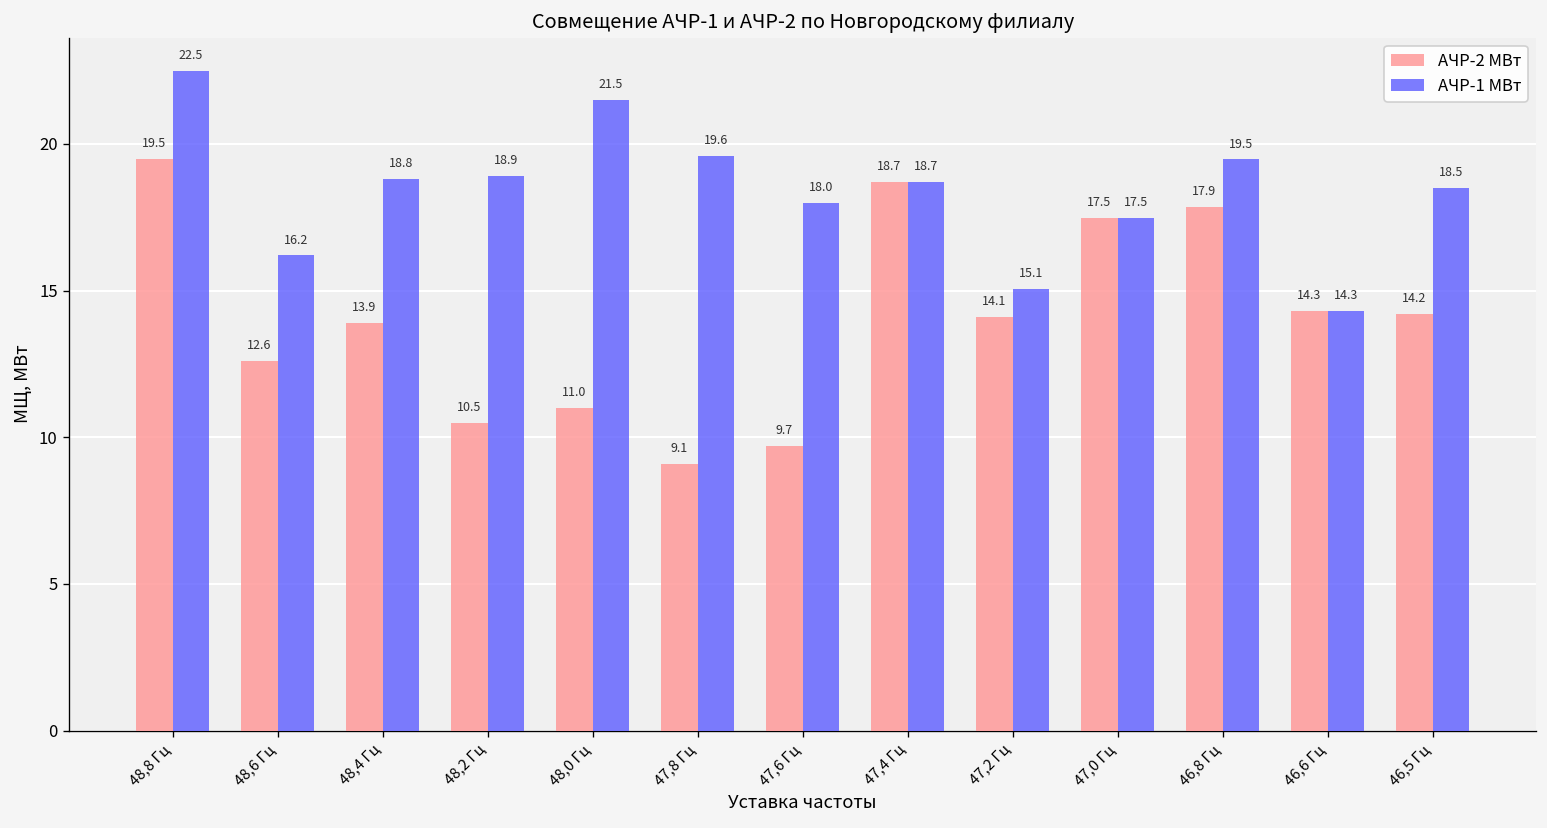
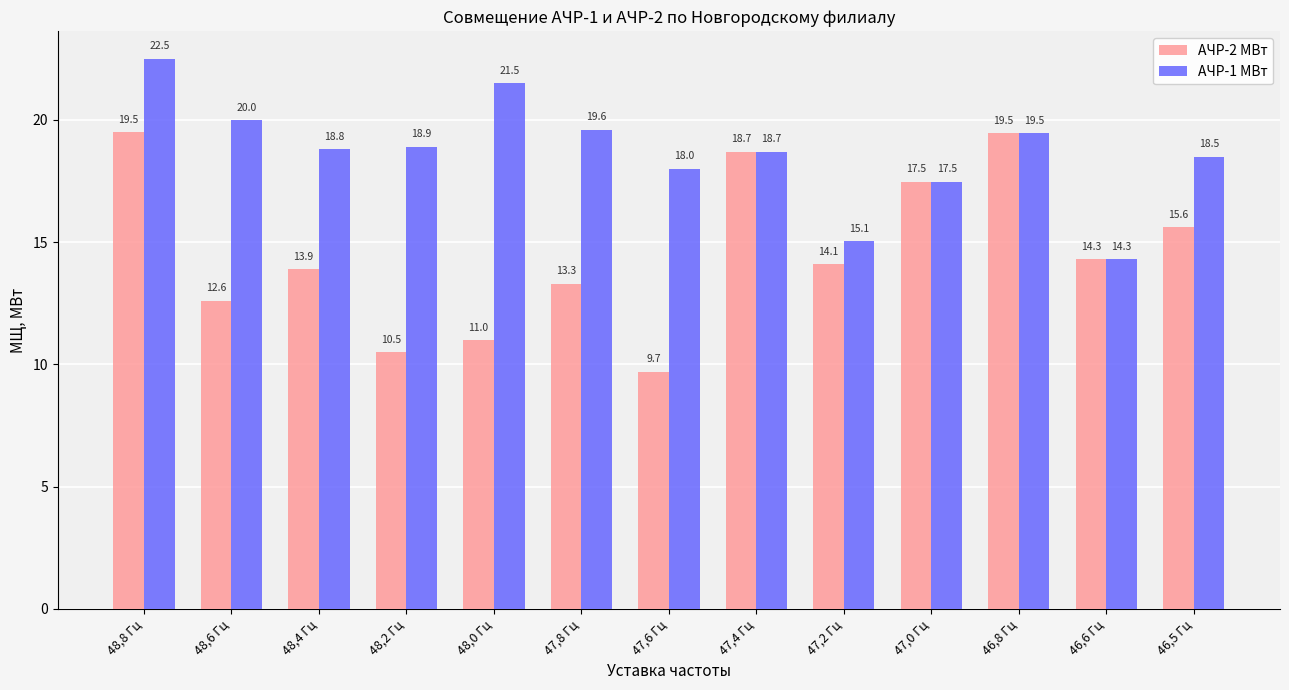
  {
    "АЧР-2 МВт": {
      "48,8 Гц": 19.5,
      "48,6 Гц": 12.6,
      "48,4 Гц": 13.9,
      "48,2 Гц": 10.5,
      "48,0 Гц": 11.0,
-     "47,8 Гц": 9.1,
+     "47,8 Гц": 13.3,
      "47,6 Гц": 9.7,
      "47,4 Гц": 18.7,
      "47,2 Гц": 14.1,
      "47,0 Гц": 17.5,
-     "46,8 Гц": 17.9,
+     "46,8 Гц": 19.5,
      "46,6 Гц": 14.3,
-     "46,5 Гц": 14.2
+     "46,5 Гц": 15.6
    },
    "АЧР-1 МВт": {
      "48,8 Гц": 22.5,
-     "48,6 Гц": 16.2,
+     "48,6 Гц": 20.0,
      "48,4 Гц": 18.8,
      "48,2 Гц": 18.9,
      "48,0 Гц": 21.5,
      "47,8 Гц": 19.6,
      "47,6 Гц": 18.0,
      "47,4 Гц": 18.7,
      "47,2 Гц": 15.1,
      "47,0 Гц": 17.5,
      "46,8 Гц": 19.5,
      "46,6 Гц": 14.3,
      "46,5 Гц": 18.5
    }
  }
